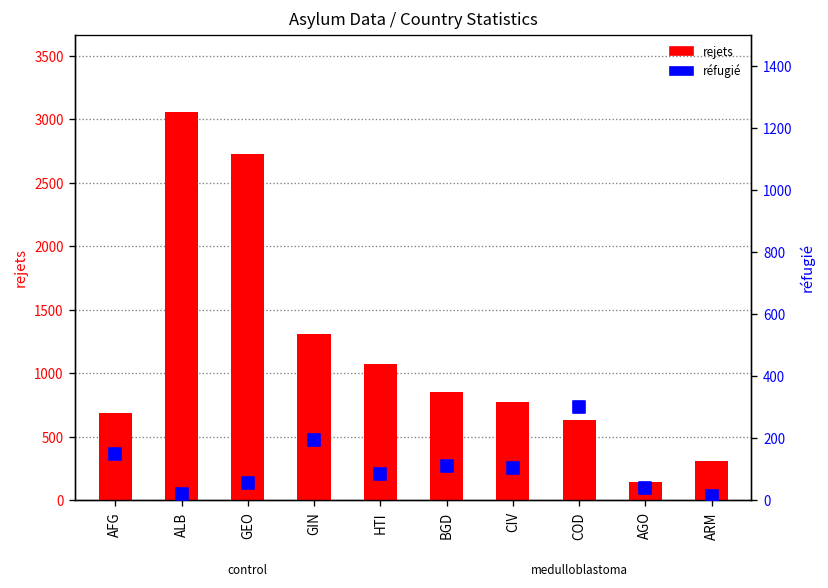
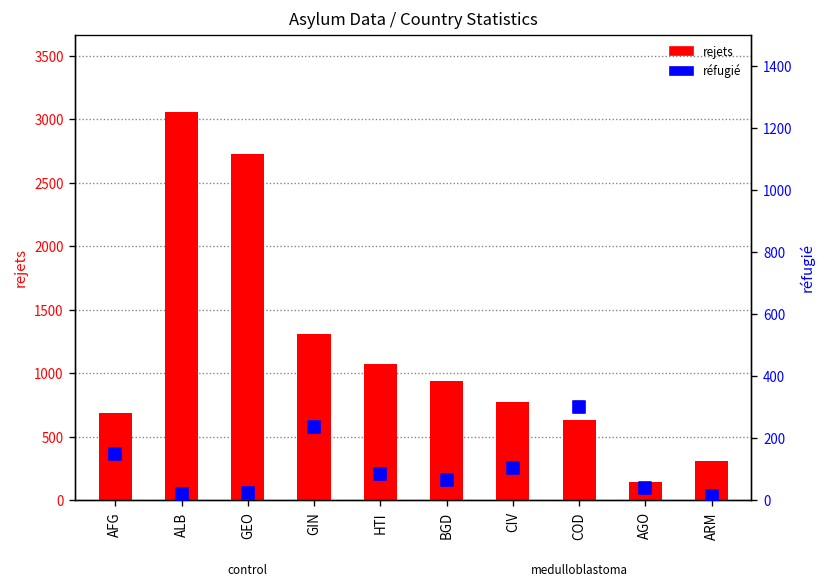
  {
    "rejets": {
      "AFG": 690,
      "ALB": 3060,
      "GEO": 2730,
      "GIN": 1310,
      "HTI": 1070,
-     "BGD": 850,
+     "BGD": 940,
      "CIV": 780,
      "COD": 630,
      "AGO": 150,
      "ARM": 310
    },
    "réfugié": {
-     "GEO": 60,
-     "GIN": 200,
-     "BGD": 110
+     "GEO": 20,
+     "GIN": 240,
+     "BGD": 70
    }
  }
